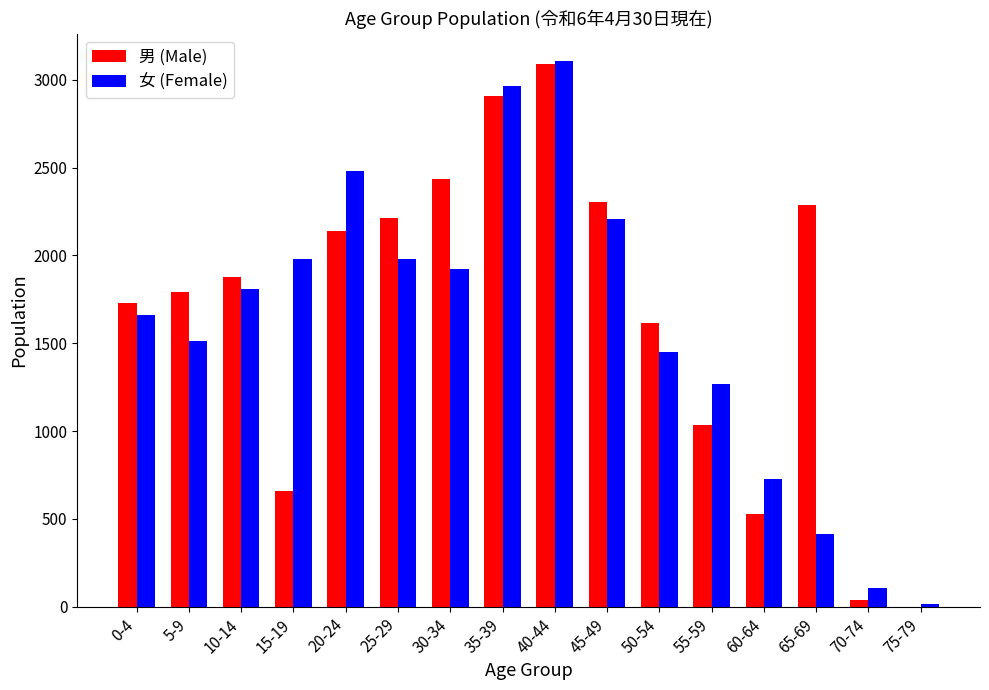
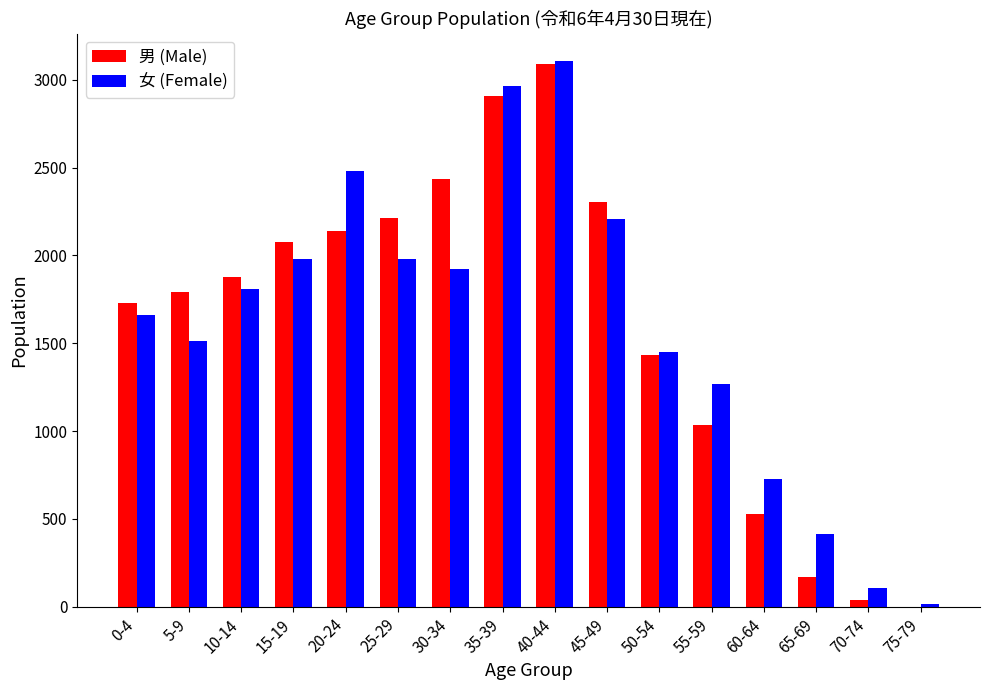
  {
    "男 (Male)": {
      "0-4": 1730,
      "5-9": 1790,
      "10-14": 1880,
-     "15-19": 660,
+     "15-19": 2080,
      "20-24": 2140,
      "25-29": 2210,
      "30-34": 2440,
      "35-39": 2910,
      "40-44": 3090,
      "45-49": 2300,
-     "50-54": 1620,
+     "50-54": 1430,
      "55-59": 1030,
      "60-64": 530,
-     "65-69": 2290,
+     "65-69": 170,
      "70-74": 40
    },
    "女 (Female)": {
      "0-4": 1660,
      "5-9": 1510,
      "10-14": 1810,
      "15-19": 1980,
      "20-24": 2480,
      "25-29": 1980,
      "30-34": 1920,
      "35-39": 2960,
      "40-44": 3110,
      "45-49": 2210,
      "50-54": 1450,
      "55-59": 1270,
      "60-64": 730,
      "65-69": 410,
      "70-74": 110
    }
  }
